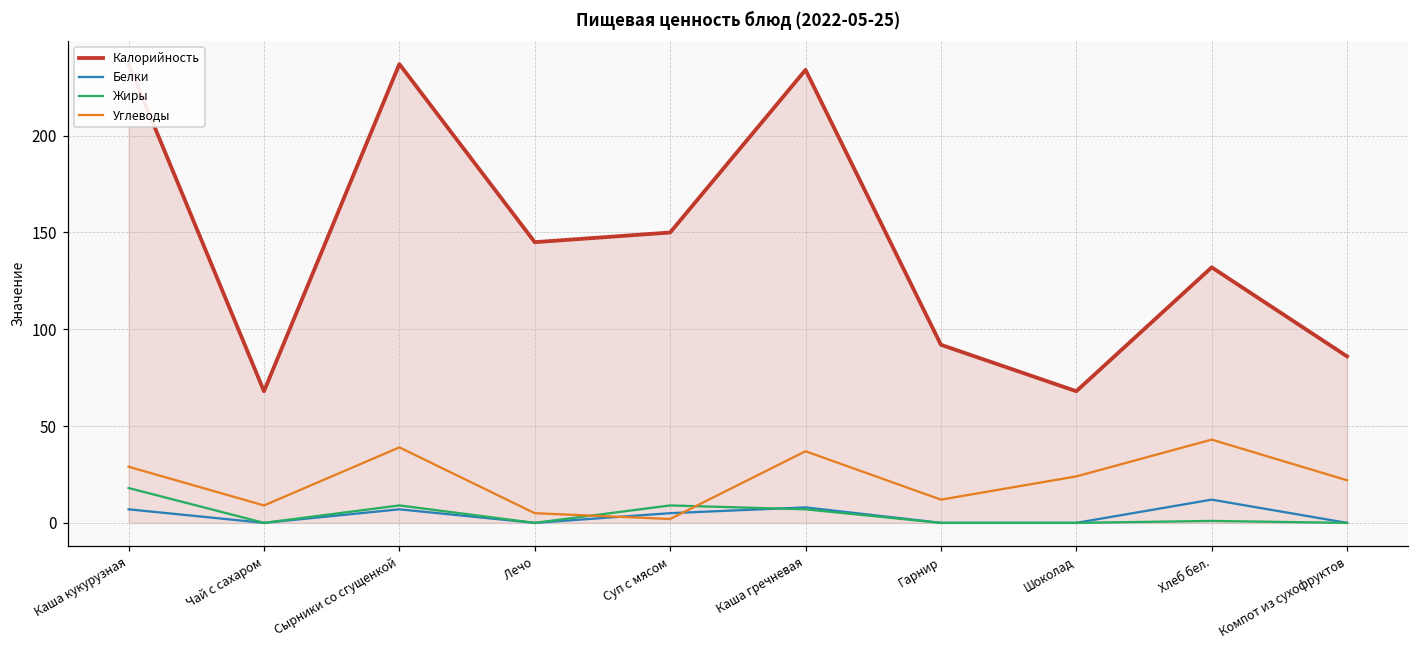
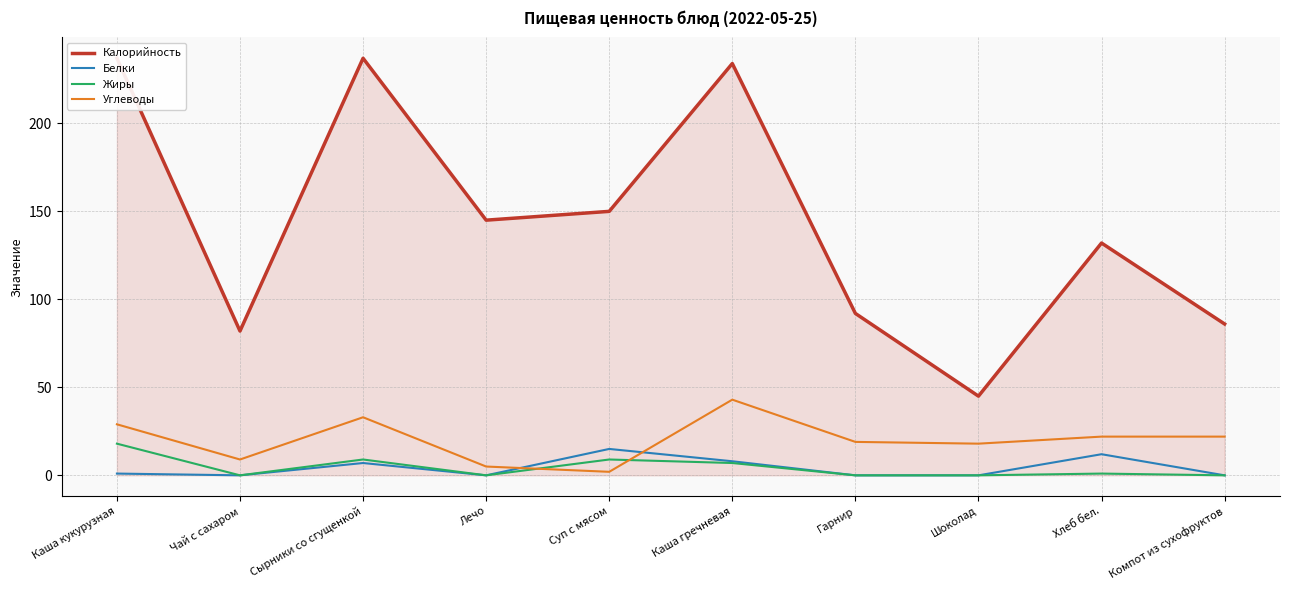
  {
    "Калорийность": {
-     "Чай с сахаром": 68,
+     "Чай с сахаром": 82,
      "Сырники со сгущенкой": 237,
      "Лечо": 145,
      "Суп с мясом": 150,
      "Каша гречневая": 234,
      "Гарнир": 92,
-     "Шоколад": 68,
+     "Шоколад": 45,
      "Хлеб бел.": 132,
      "Компот из сухофруктов": 86
    },
    "Белки": {
-     "Каша кукурузная": 7,
+     "Каша кукурузная": 1,
      "Сырники со сгущенкой": 7,
-     "Суп с мясом": 5,
+     "Суп с мясом": 15,
      "Хлеб бел.": 12
    },
    "Жиры": {
      "Каша кукурузная": 18,
      "Сырники со сгущенкой": 9,
      "Суп с мясом": 9,
      "Хлеб бел.": 1
    },
    "Углеводы": {
      "Каша кукурузная": 29,
      "Чай с сахаром": 9,
-     "Сырники со сгущенкой": 39,
+     "Сырники со сгущенкой": 33,
      "Лечо": 5,
      "Суп с мясом": 2,
-     "Каша гречневая": 37,
-     "Гарнир": 12,
-     "Шоколад": 24,
-     "Хлеб бел.": 43,
+     "Каша гречневая": 43,
+     "Гарнир": 19,
+     "Шоколад": 18,
+     "Хлеб бел.": 22,
      "Компот из сухофруктов": 22
    }
  }
